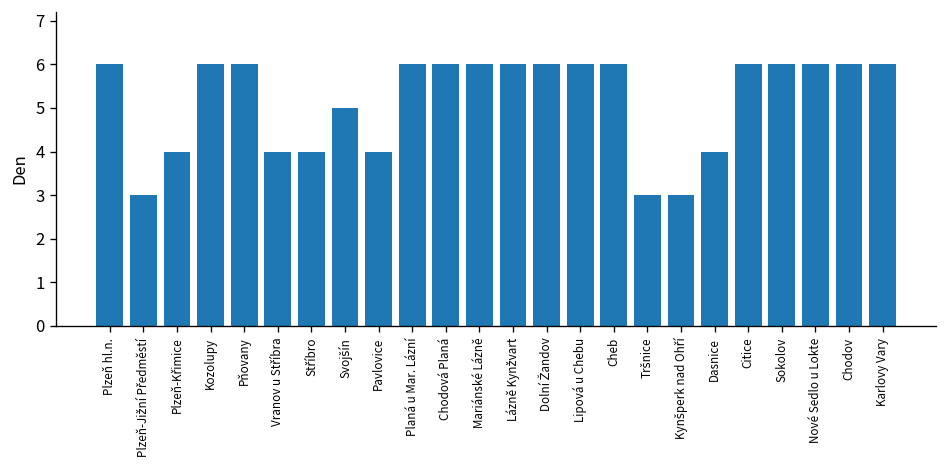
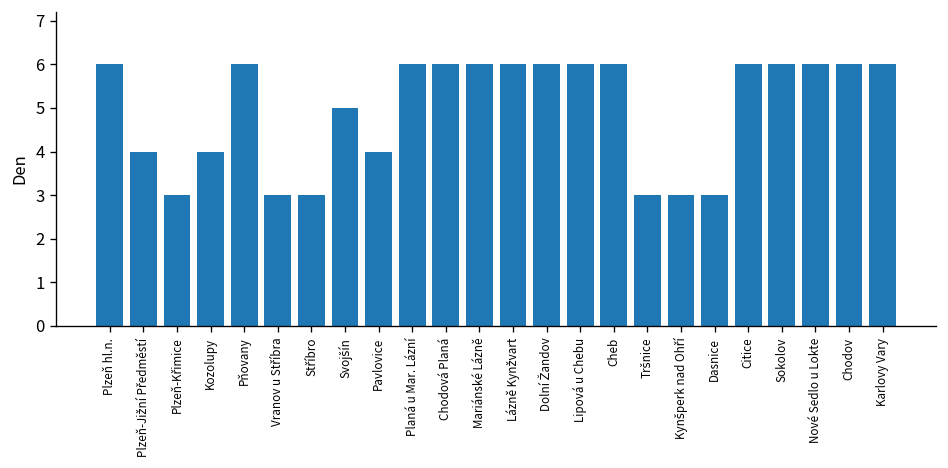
  {
    "Plzeň hl.n.": 6,
-   "Plzeň-Jižní Předměstí": 3,
-   "Plzeň-Křimice": 4,
-   "Kozolupy": 6,
+   "Plzeň-Jižní Předměstí": 4,
+   "Plzeň-Křimice": 3,
+   "Kozolupy": 4,
    "Pňovany": 6,
-   "Vranov u Stříbra": 4,
-   "Stříbro": 4,
+   "Vranov u Stříbra": 3,
+   "Stříbro": 3,
    "Svojšín": 5,
    "Pavlovice": 4,
    "Planá u Mar. Lázní": 6,
    "Chodová Planá": 6,
    "Mariánské Lázně": 6,
    "Lázně Kynžvart": 6,
    "Dolní Žandov": 6,
    "Lipová u Chebu": 6,
    "Cheb": 6,
    "Tršnice": 3,
    "Kynšperk nad Ohří": 3,
-   "Dasnice": 4,
+   "Dasnice": 3,
    "Citice": 6,
    "Sokolov": 6,
    "Nové Sedlo u Lokte": 6,
    "Chodov": 6,
    "Karlovy Vary": 6
  }
